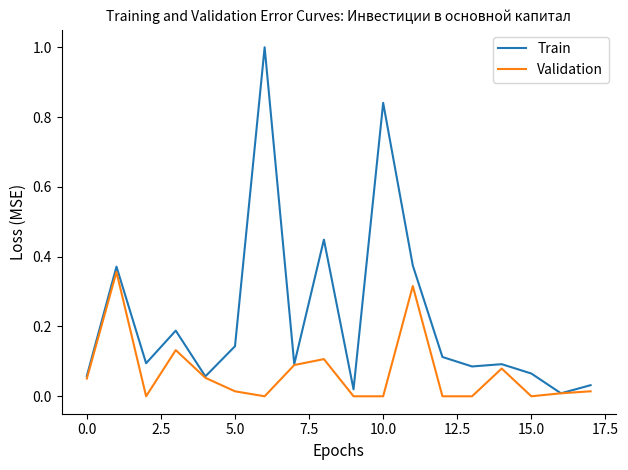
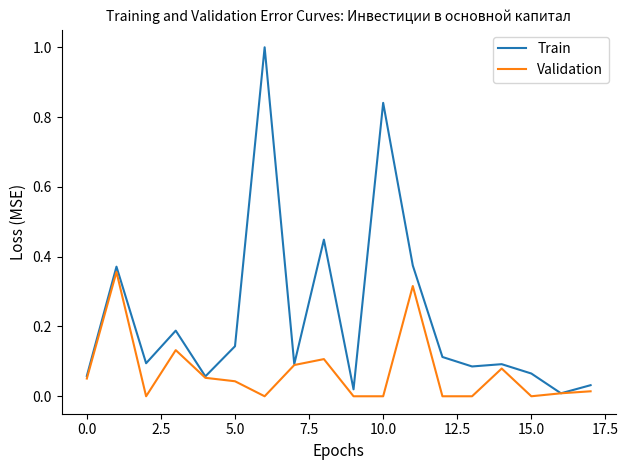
  {
    "Train": {
      "0.0": 0.06,
      "5.0": 0.14,
      "10.0": 0.84,
      "15.0": 0.07
    },
    "Validation": {
      "0.0": 0.05,
-     "5.0": 0.01,
+     "5.0": 0.04,
      "10.0": 0.00,
      "15.0": 0.00
    }
  }
